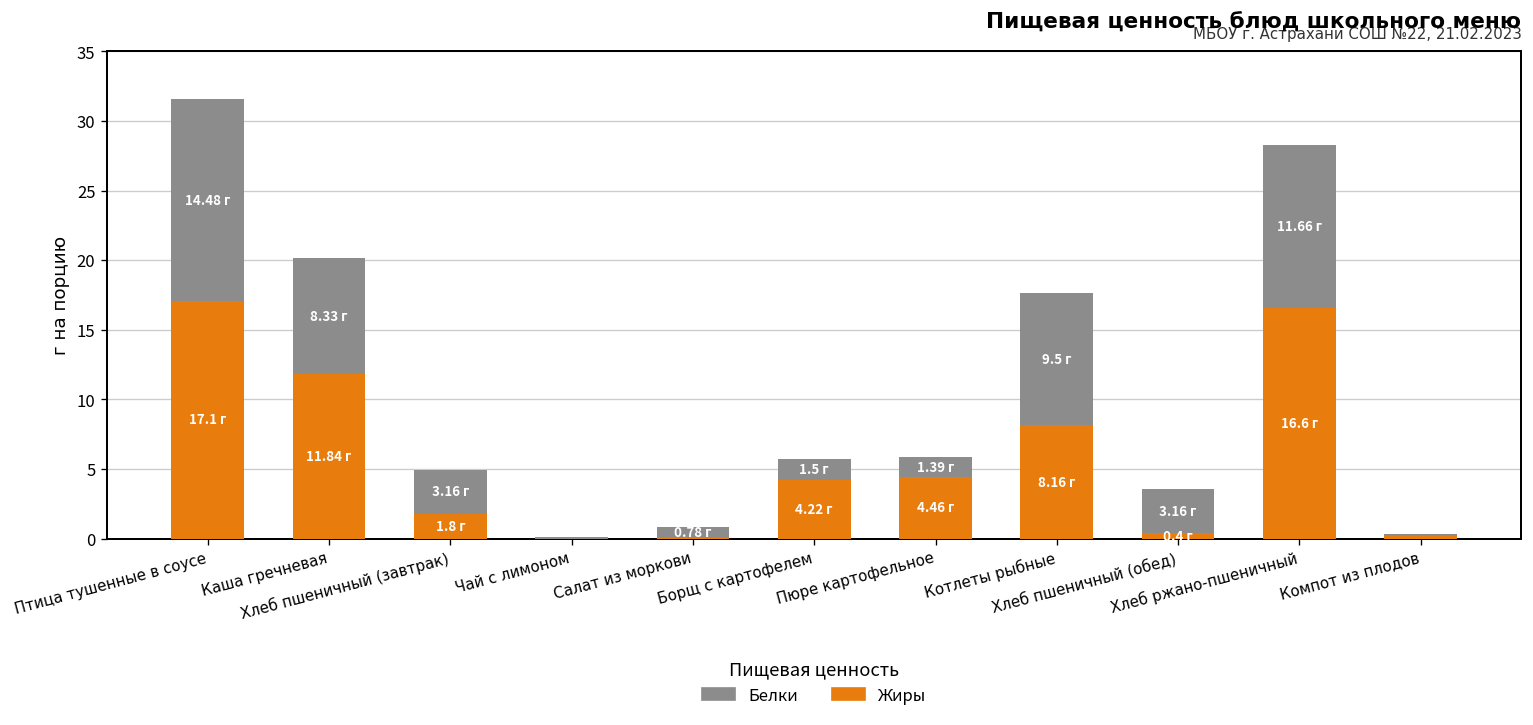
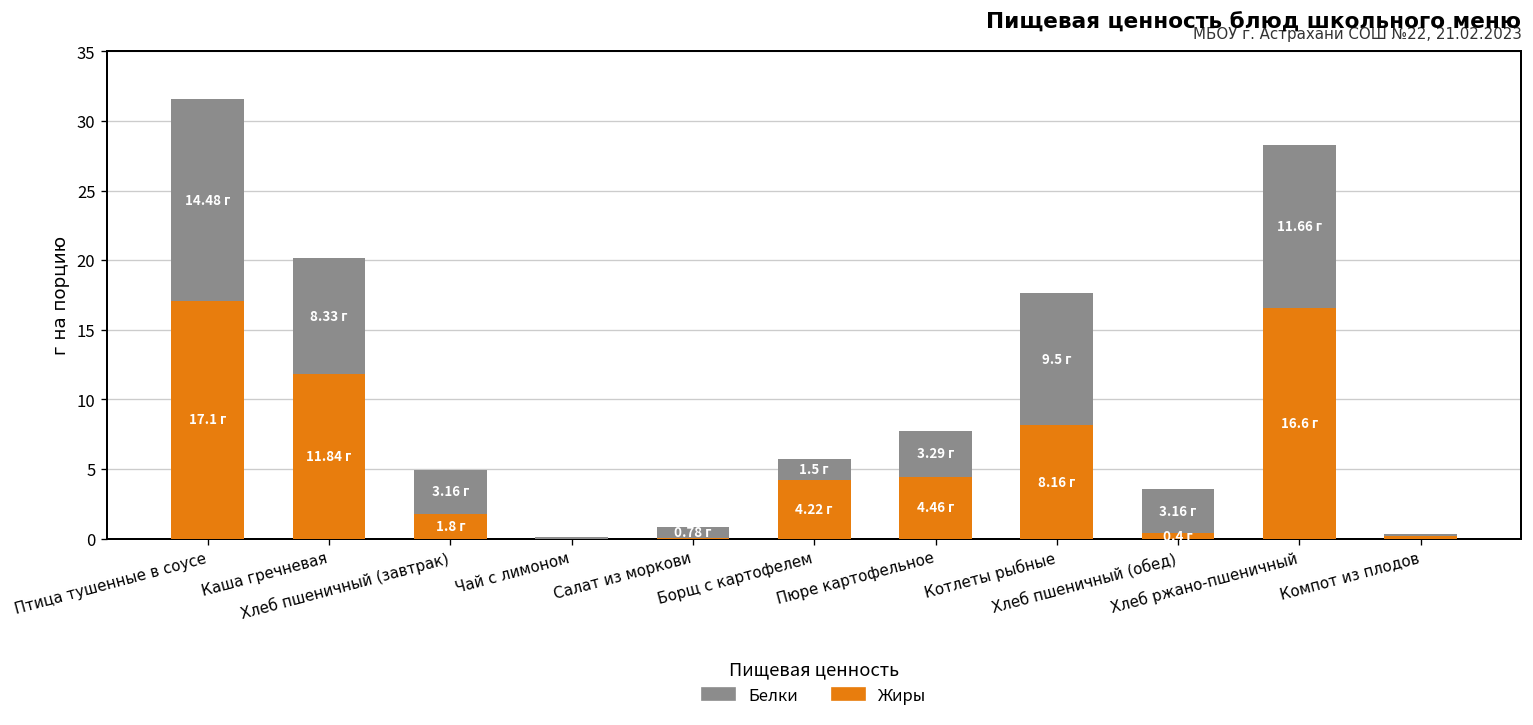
  {
    "Жиры": {
      "Птица тушенные в соусе": 17.1,
      "Каша гречневая": 11.84,
      "Хлеб пшеничный (завтрак)": 1.8,
      "Борщ с картофелем": 4.22,
      "Пюре картофельное": 4.46,
      "Котлеты рыбные": 8.16,
      "Хлеб пшеничный (обед)": 0.4,
      "Хлеб ржано-пшеничный": 16.6
    },
    "Белки": {
      "Птица тушенные в соусе": 14.48,
      "Каша гречневая": 8.33,
      "Хлеб пшеничный (завтрак)": 3.16,
      "Салат из моркови": 0.78,
      "Борщ с картофелем": 1.5,
-     "Пюре картофельное": 1.39,
+     "Пюре картофельное": 3.29,
      "Котлеты рыбные": 9.5,
      "Хлеб пшеничный (обед)": 3.16,
      "Хлеб ржано-пшеничный": 11.66
    }
  }
